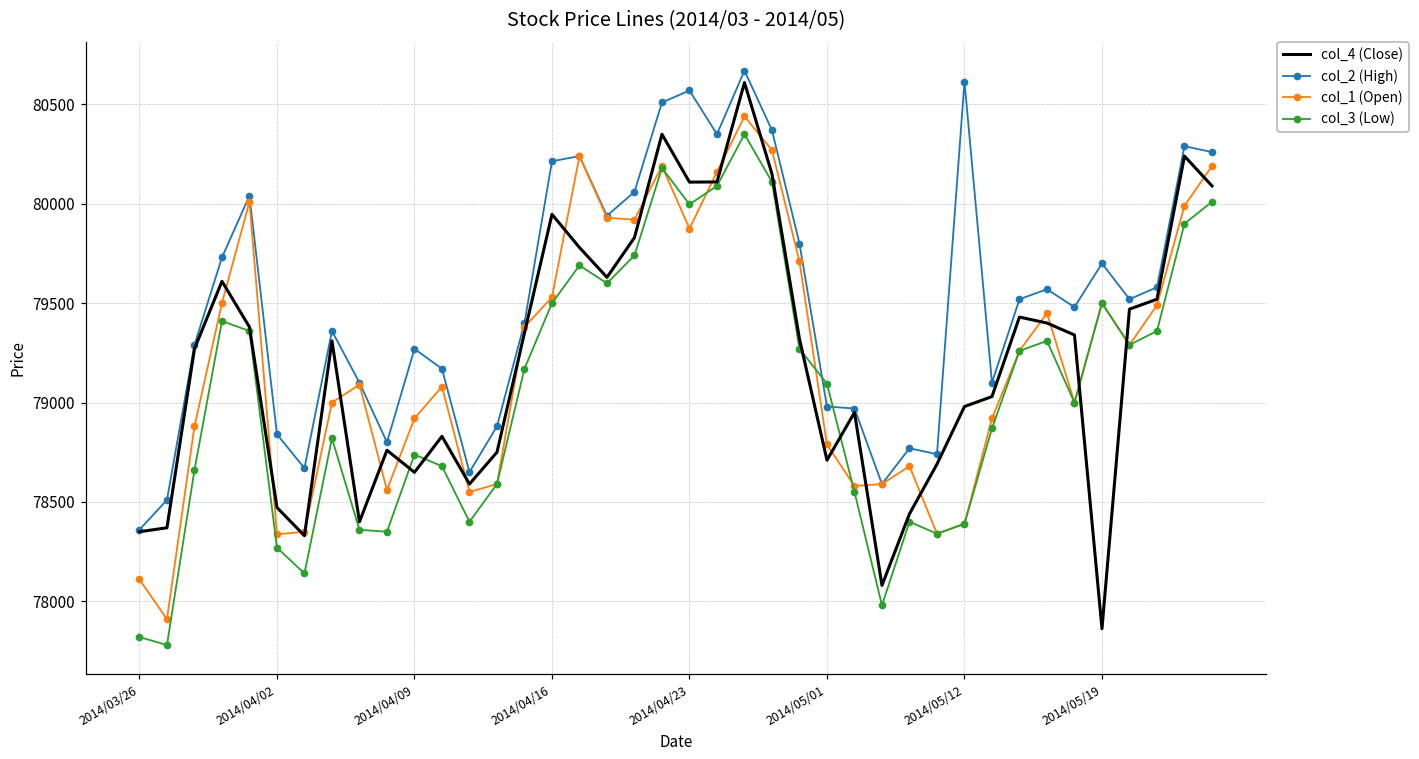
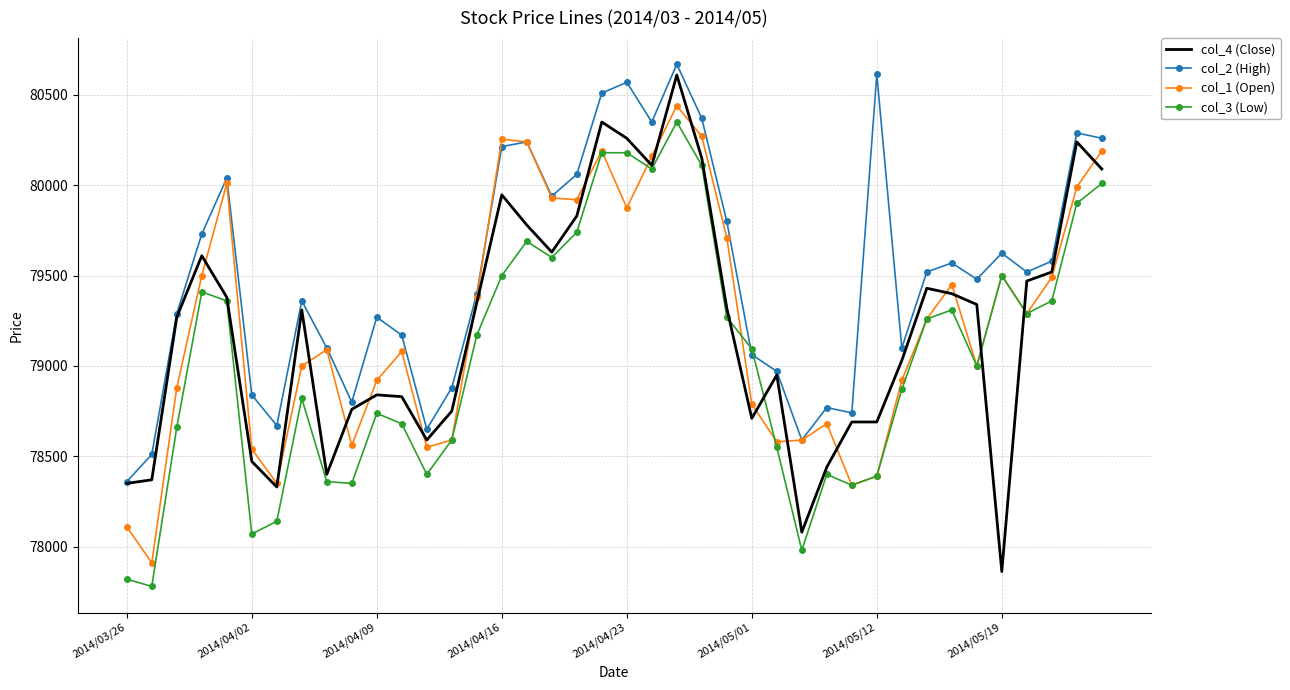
  {
    "col_4 (Close)": {
      "2014/04/02": 78470,
-     "2014/04/09": 78650,
+     "2014/04/09": 78840,
      "2014/04/16": 79950,
-     "2014/04/23": 80110,
+     "2014/04/23": 80260,
      "2014/05/01": 78710,
-     "2014/05/12": 78980,
+     "2014/05/12": 78690,
      "2014/05/19": 77860
    },
    "col_2 (High)": {
      "2014/04/02": 78840,
      "2014/04/09": 79270,
      "2014/04/16": 80210,
      "2014/04/23": 80570,
-     "2014/05/01": 78980,
+     "2014/05/01": 79060,
      "2014/05/12": 80620,
-     "2014/05/19": 79700
+     "2014/05/19": 79620
    },
    "col_1 (Open)": {
      "2014/03/26": 78110,
-     "2014/04/02": 78340,
+     "2014/04/02": 78540,
      "2014/04/09": 78920,
-     "2014/04/16": 79530,
+     "2014/04/16": 80260,
      "2014/04/23": 79880,
      "2014/05/01": 78790
    },
    "col_3 (Low)": {
      "2014/03/26": 77820,
-     "2014/04/02": 78270,
+     "2014/04/02": 78070,
      "2014/04/09": 78740,
      "2014/04/16": 79500,
-     "2014/04/23": 80000,
+     "2014/04/23": 80180,
      "2014/05/01": 79100
    }
  }
